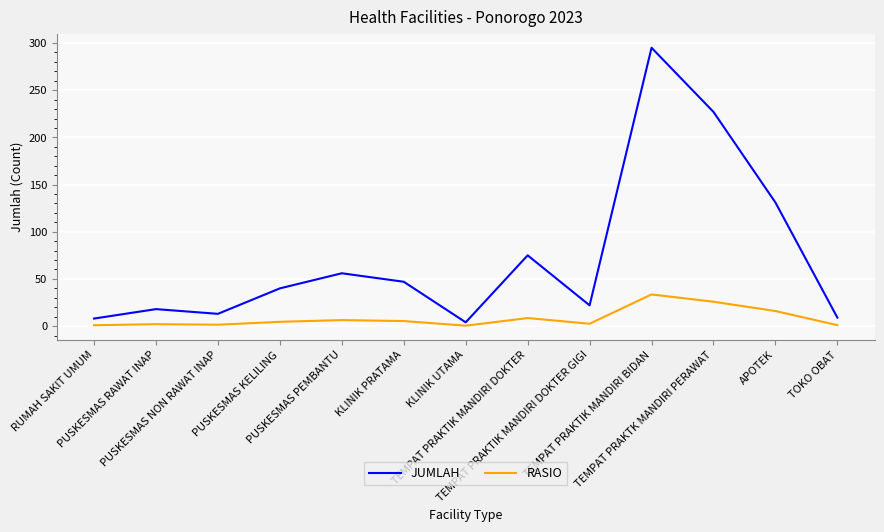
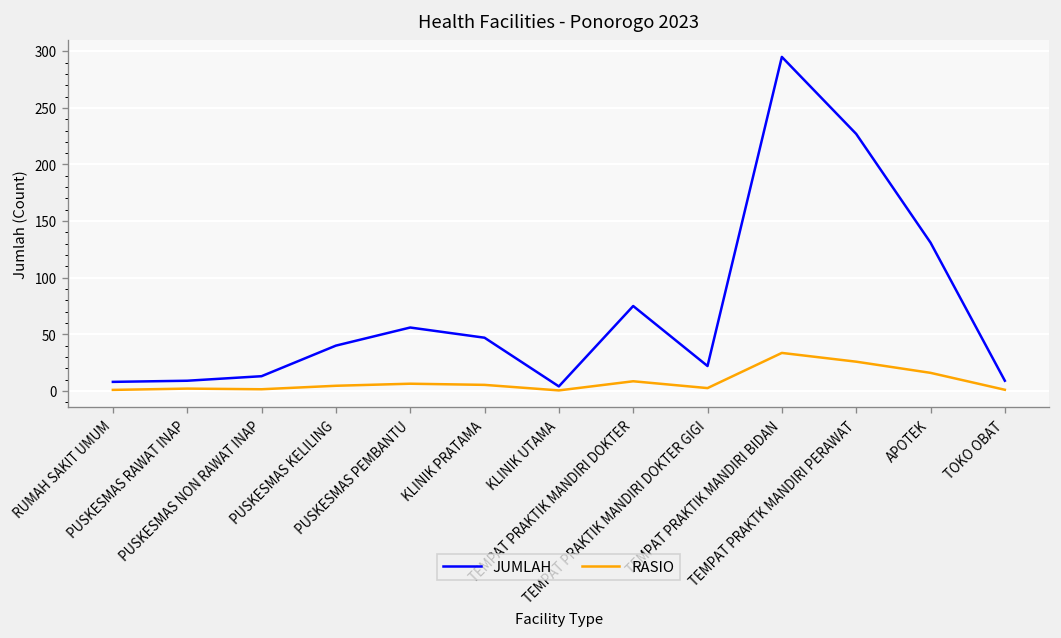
  {
    "JUMLAH": {
      "RUMAH SAKIT UMUM": 10,
-     "PUSKESMAS RAWAT INAP": 20,
+     "PUSKESMAS RAWAT INAP": 10,
      "PUSKESMAS NON RAWAT INAP": 10,
      "PUSKESMAS KELILING": 40,
      "PUSKESMAS PEMBANTU": 60,
      "KLINIK PRATAMA": 50,
      "KLINIK UTAMA": 0,
      "TEMPAT PRAKTIK MANDIRI DOKTER": 80,
      "TEMPAT PRAKTIK MANDIRI DOKTER GIGI": 20,
      "TEMPAT PRAKTIK MANDIRI BIDAN": 300,
      "TEMPAT PRAKTK MANDIRI PERAWAT": 230,
      "APOTEK": 130,
      "TOKO OBAT": 10
    },
    "RASIO": {
      "RUMAH SAKIT UMUM": 0,
      "PUSKESMAS RAWAT INAP": 0,
      "PUSKESMAS NON RAWAT INAP": 0,
      "PUSKESMAS KELILING": 0,
      "PUSKESMAS PEMBANTU": 10,
      "KLINIK PRATAMA": 10,
      "KLINIK UTAMA": 0,
      "TEMPAT PRAKTIK MANDIRI DOKTER": 10,
      "TEMPAT PRAKTIK MANDIRI DOKTER GIGI": 0,
      "TEMPAT PRAKTIK MANDIRI BIDAN": 30,
      "TEMPAT PRAKTK MANDIRI PERAWAT": 30,
      "APOTEK": 20,
      "TOKO OBAT": 0
    }
  }
